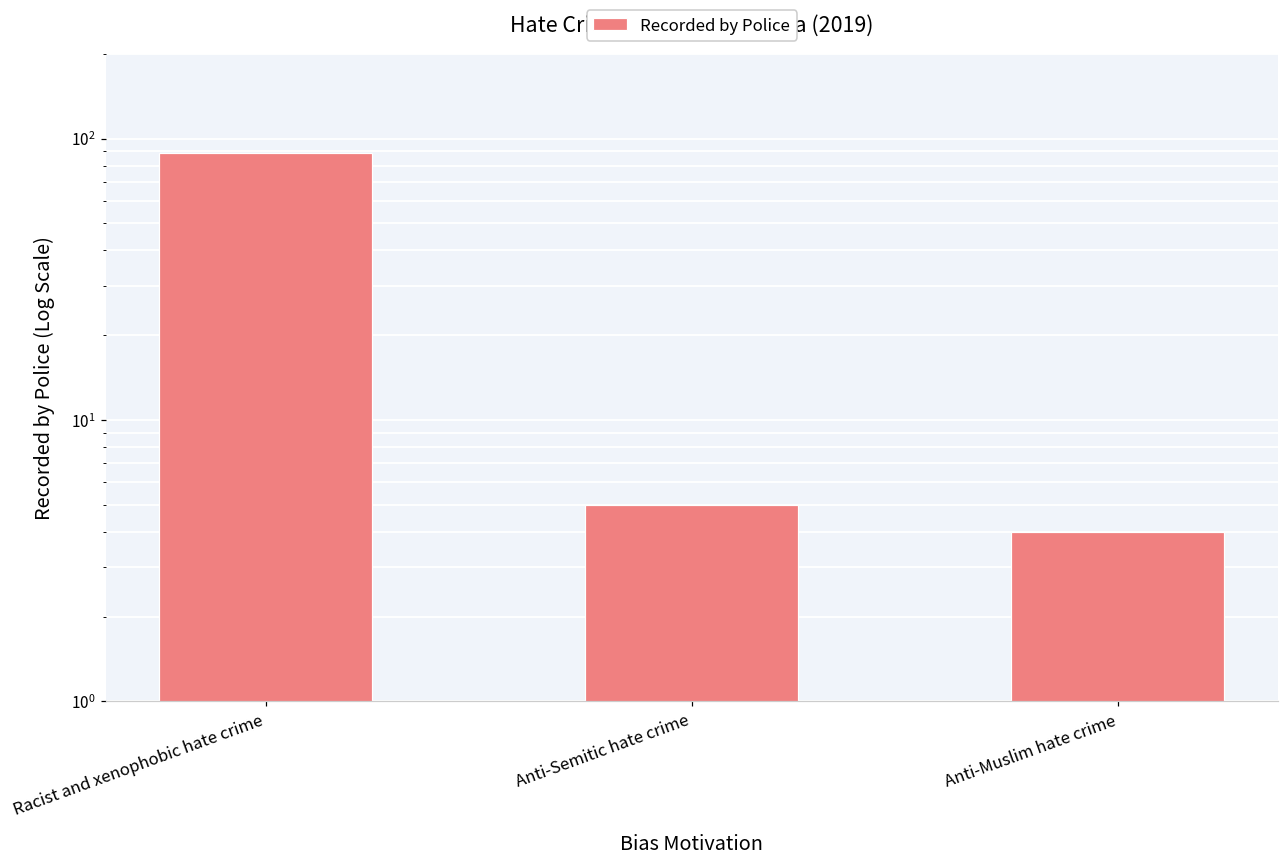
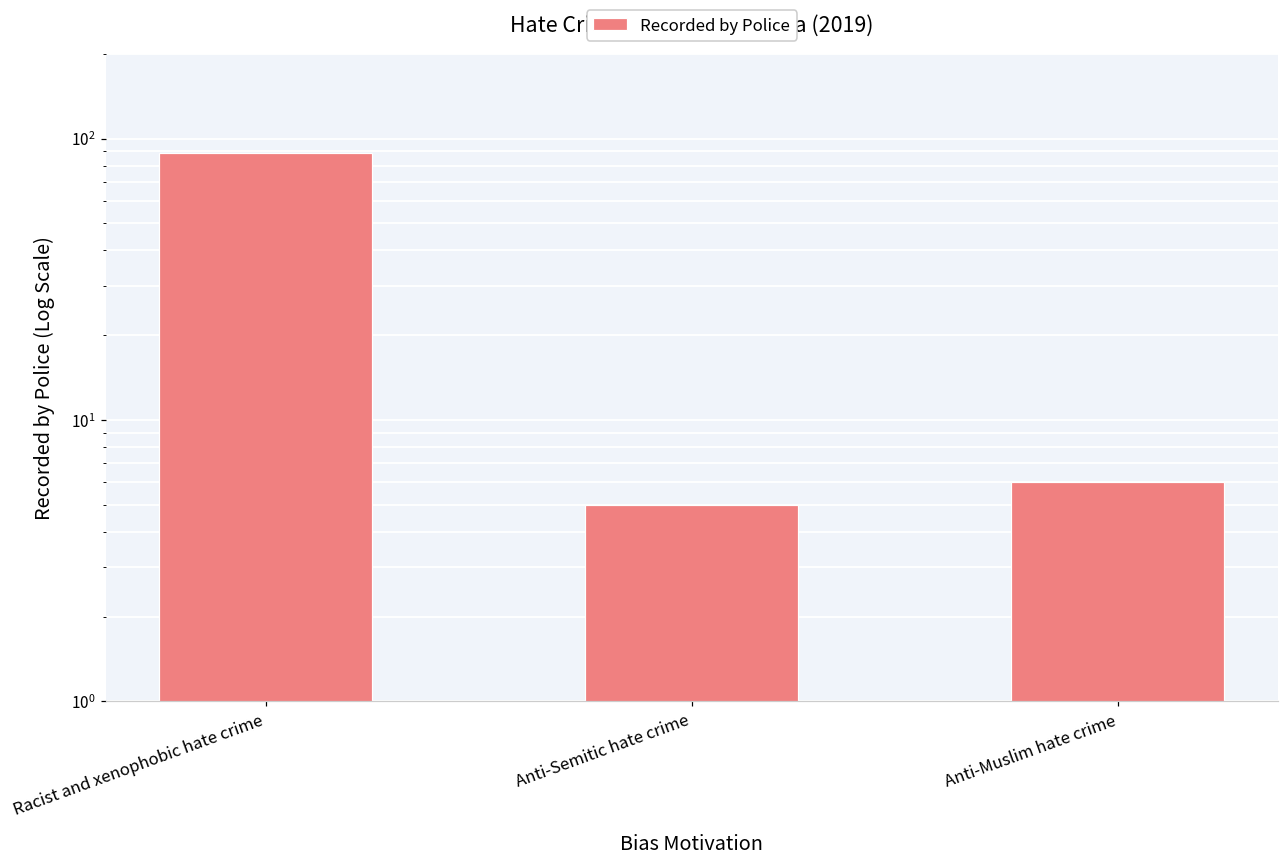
  {
    "Racist and xenophobic hate crime": 89,
    "Anti-Semitic hate crime": 5,
-   "Anti-Muslim hate crime": 4
+   "Anti-Muslim hate crime": 6
  }
